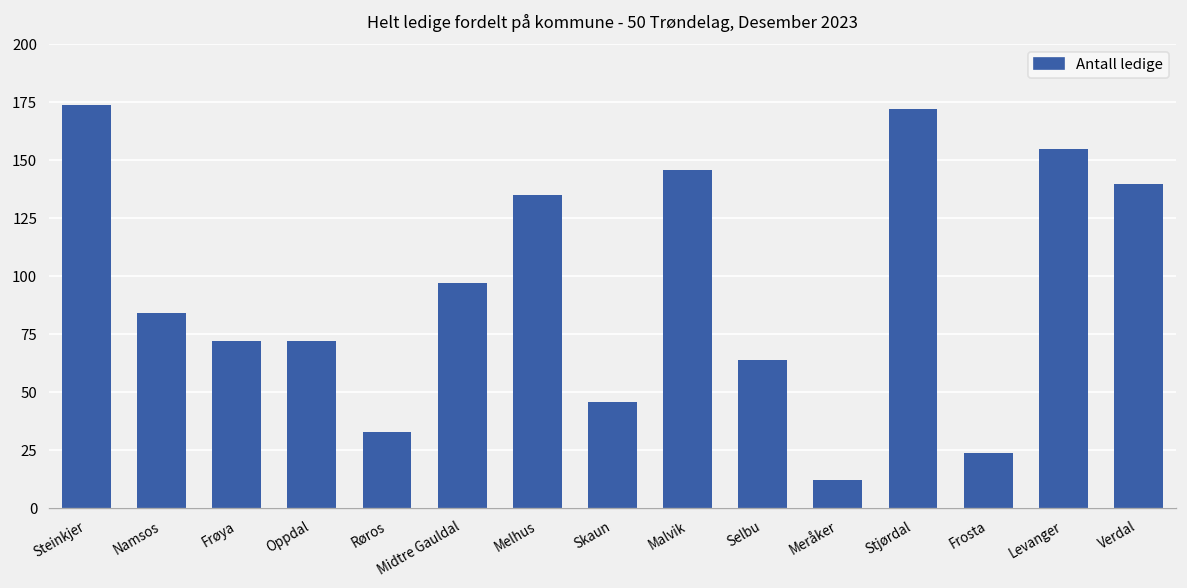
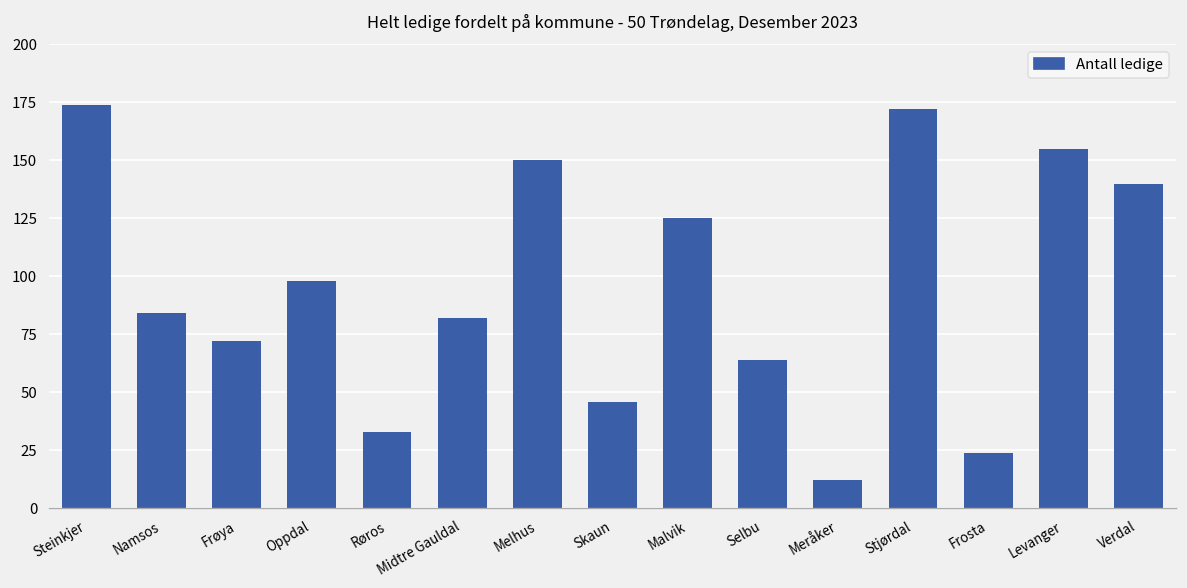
  {
    "Steinkjer": 174,
    "Namsos": 84,
    "Frøya": 72,
-   "Oppdal": 72,
+   "Oppdal": 98,
    "Røros": 33,
-   "Midtre Gauldal": 97,
-   "Melhus": 135,
+   "Midtre Gauldal": 82,
+   "Melhus": 150,
    "Skaun": 46,
-   "Malvik": 146,
+   "Malvik": 125,
    "Selbu": 64,
    "Meråker": 12,
    "Stjørdal": 172,
    "Frosta": 24,
    "Levanger": 155,
    "Verdal": 140
  }
